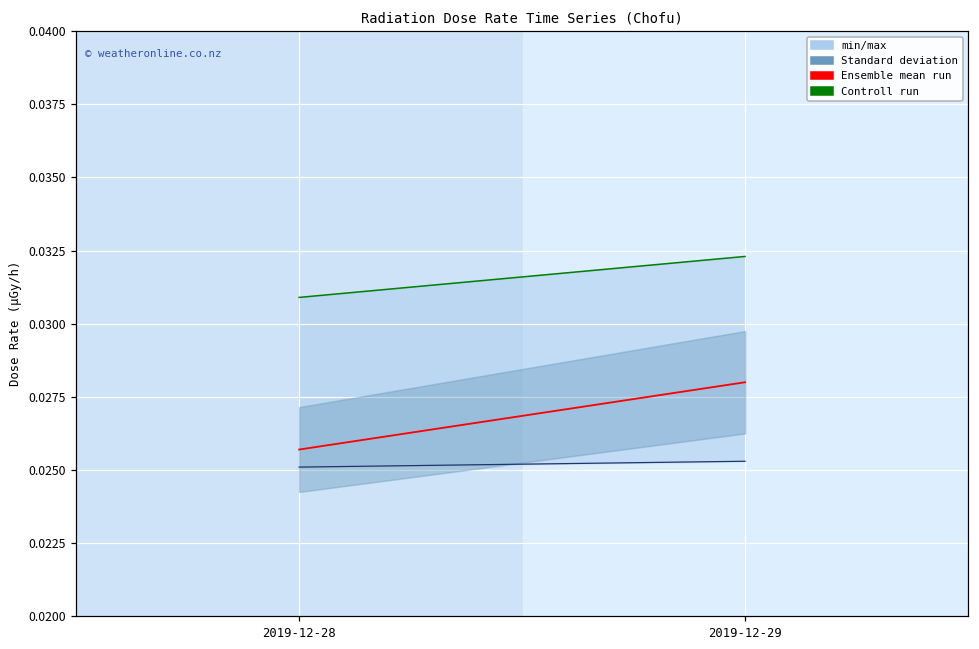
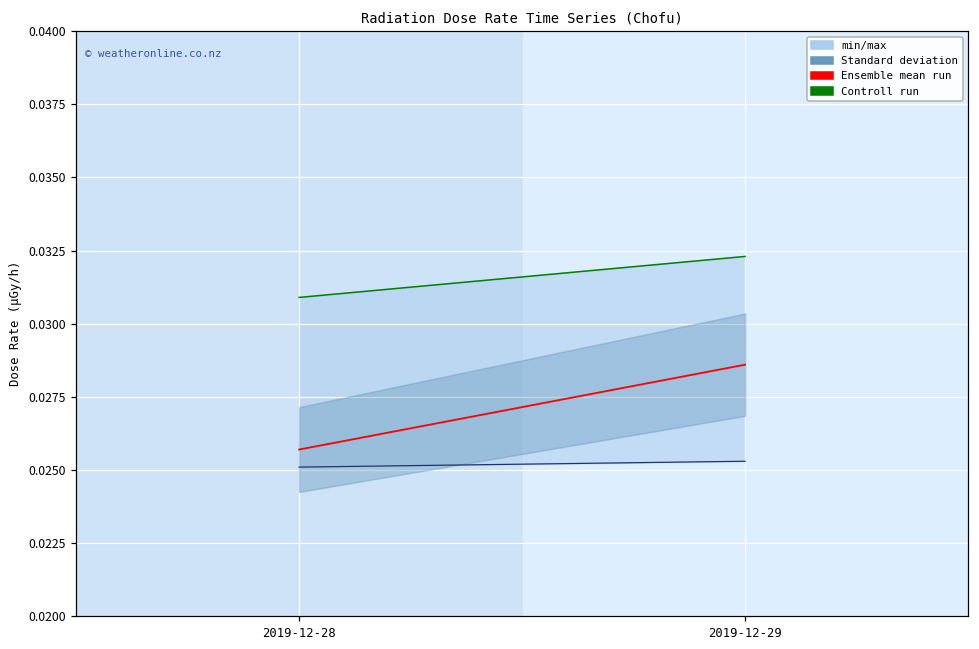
  {
    "Ensemble mean run": {
      "2019-12-28": 0.0257,
-     "2019-12-29": 0.0280
+     "2019-12-29": 0.0286
    }
  }
